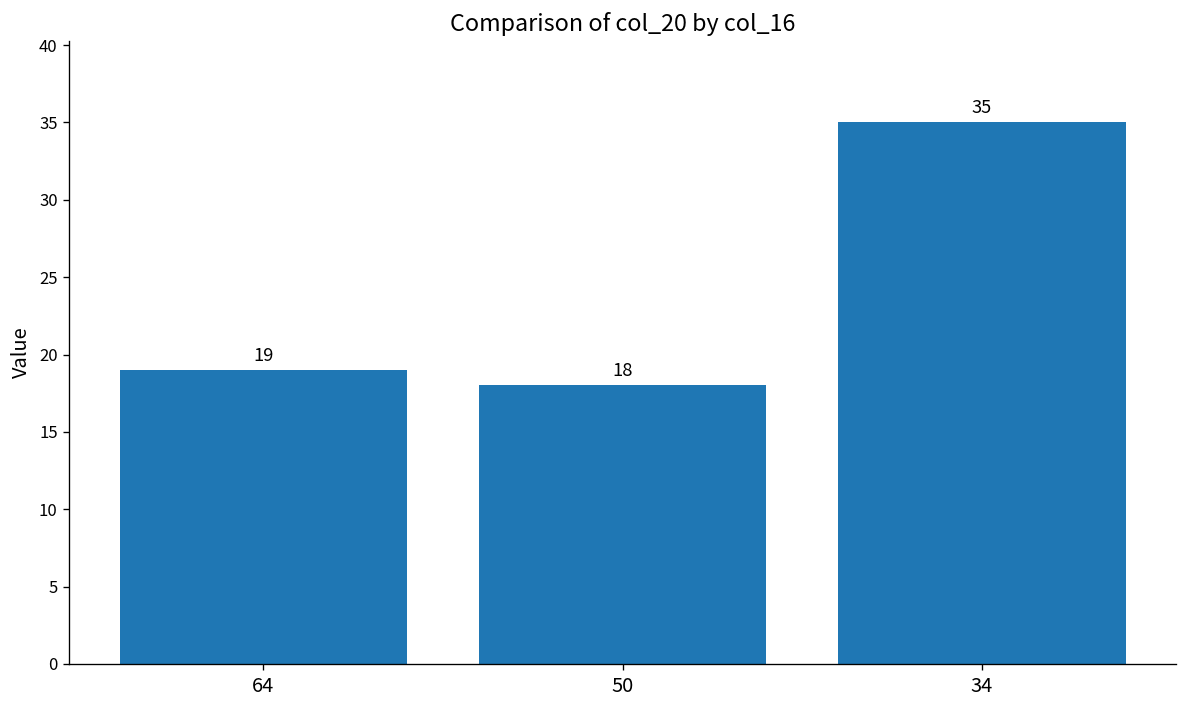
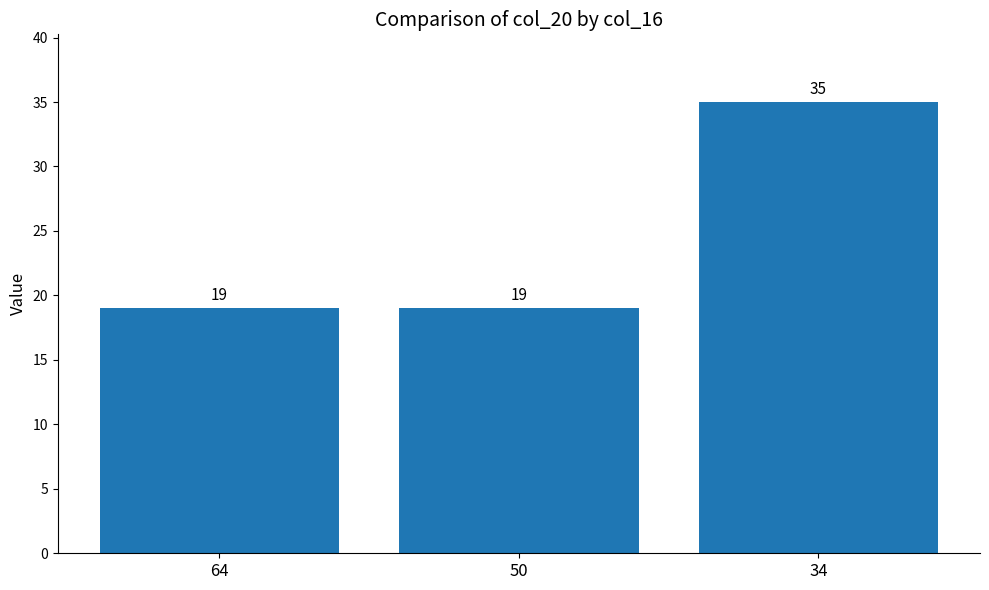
  {
    "64": 19,
-   "50": 18,
+   "50": 19,
    "34": 35
  }
